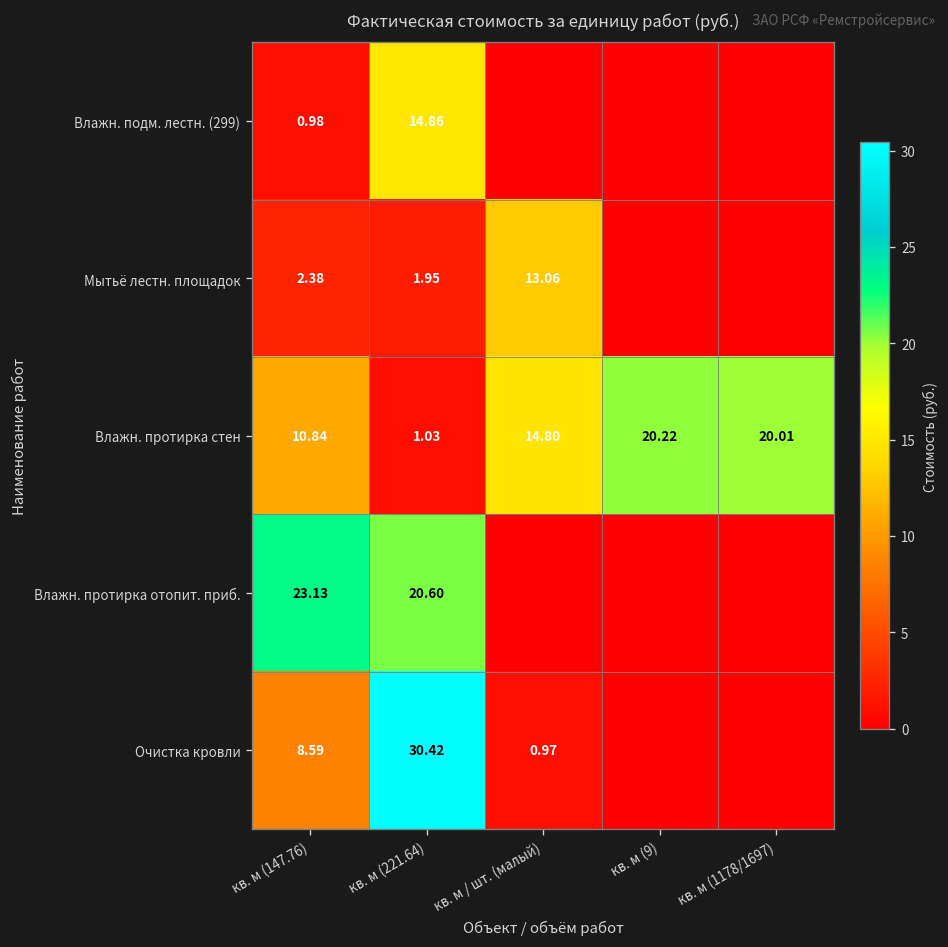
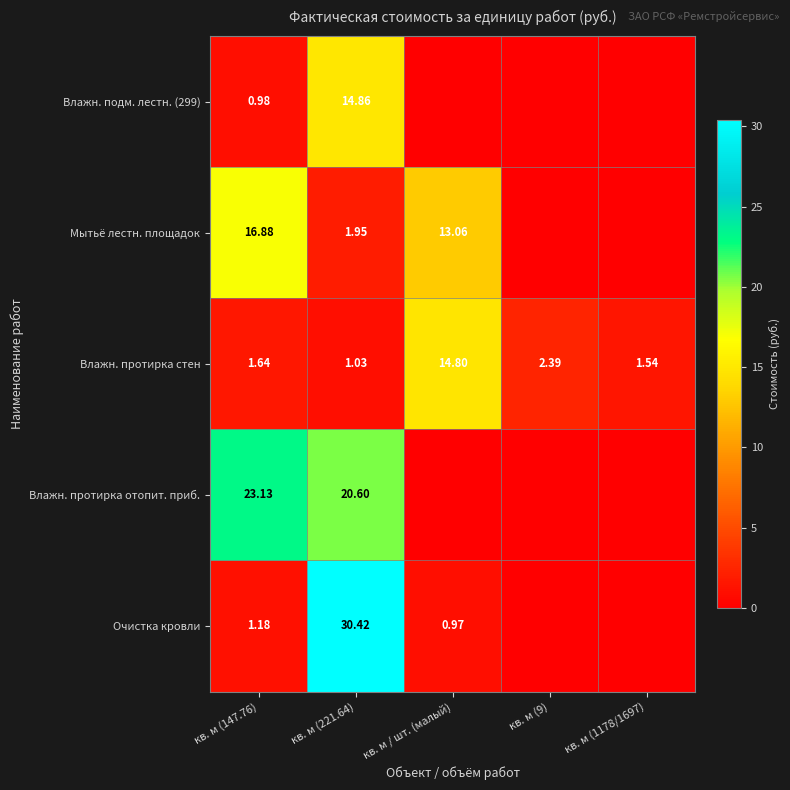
  {
    "Влажн. подм. лестн. (299)": {
      "кв. м (147.76)": 0.98,
      "кв. м (221.64)": 14.86
    },
    "Мытьё лестн. площадок": {
-     "кв. м (147.76)": 2.38,
+     "кв. м (147.76)": 16.88,
      "кв. м (221.64)": 1.95,
      "кв. м / шт. (малый)": 13.06
    },
    "Влажн. протирка стен": {
-     "кв. м (147.76)": 10.84,
+     "кв. м (147.76)": 1.64,
      "кв. м (221.64)": 1.03,
      "кв. м / шт. (малый)": 14.80,
-     "кв. м (9)": 20.22,
-     "кв. м (1178/1697)": 20.01
+     "кв. м (9)": 2.39,
+     "кв. м (1178/1697)": 1.54
    },
    "Влажн. протирка отопит. приб.": {
      "кв. м (147.76)": 23.13,
      "кв. м (221.64)": 20.60
    },
    "Очистка кровли": {
-     "кв. м (147.76)": 8.59,
+     "кв. м (147.76)": 1.18,
      "кв. м (221.64)": 30.42,
      "кв. м / шт. (малый)": 0.97
    }
  }
